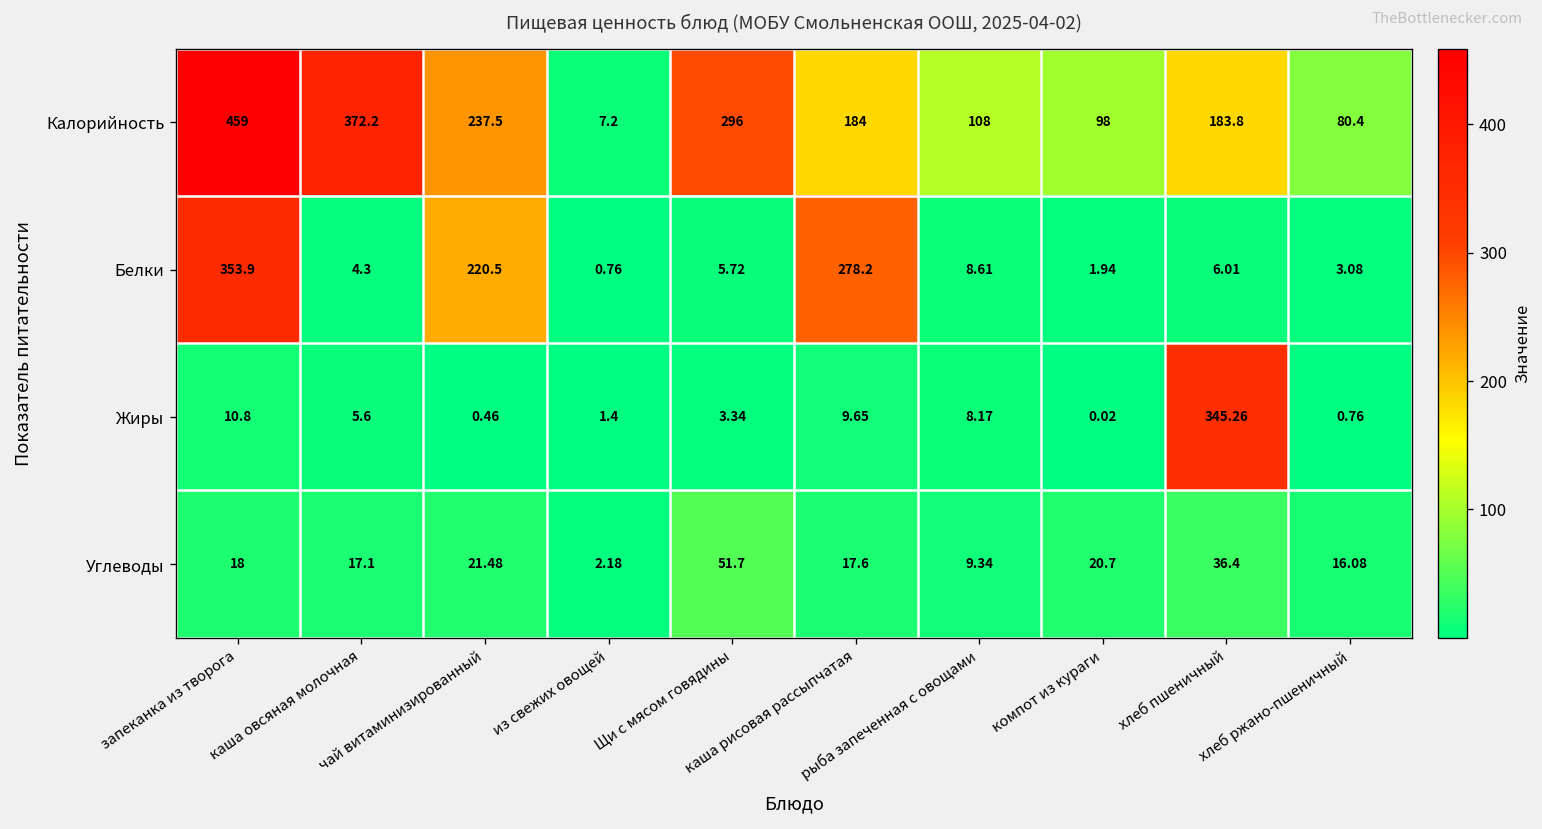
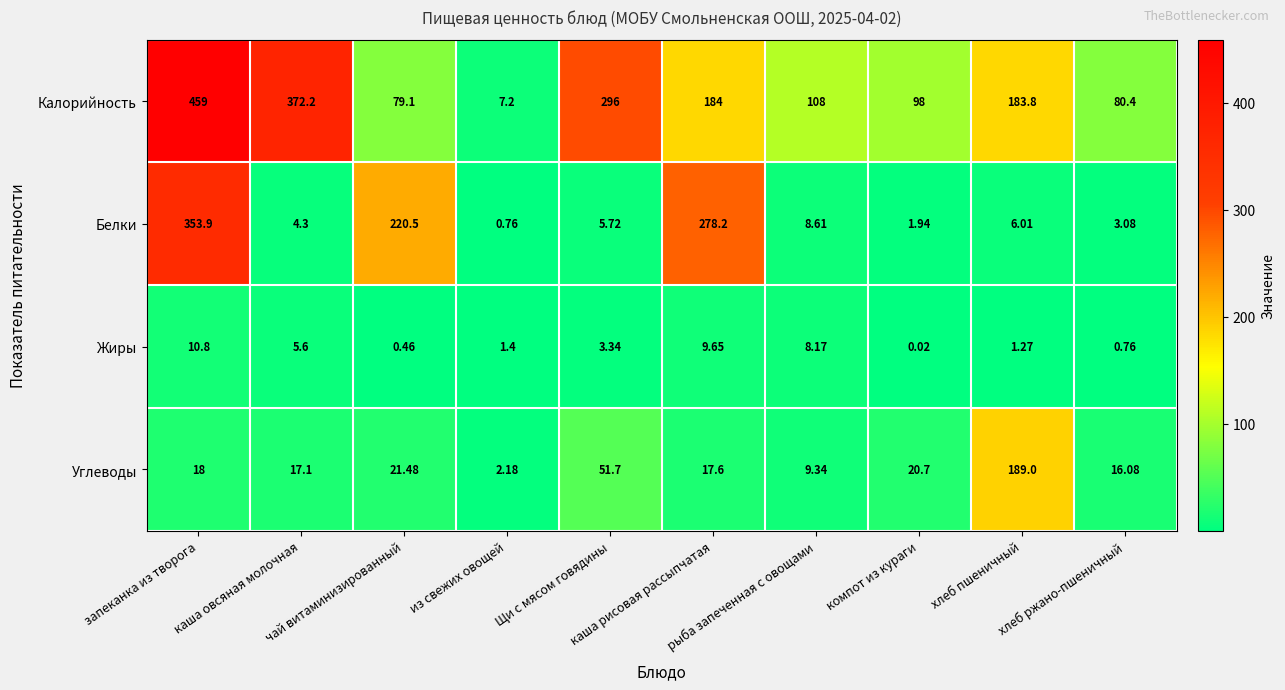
  {
    "Калорийность": {
      "запеканка из творога": 459,
      "каша овсяная молочная": 372.2,
-     "чай витаминизированный": 237.5,
+     "чай витаминизированный": 79.1,
      "из свежих овощей": 7.2,
      "Щи с мясом говядины": 296,
      "каша рисовая рассыпчатая": 184,
      "рыба запеченная с овощами": 108,
      "компот из кураги": 98,
      "хлеб пшеничный": 183.8,
      "хлеб ржано-пшеничный": 80.4
    },
    "Белки": {
      "запеканка из творога": 353.9,
      "каша овсяная молочная": 4.3,
      "чай витаминизированный": 220.5,
      "из свежих овощей": 0.76,
      "Щи с мясом говядины": 5.72,
      "каша рисовая рассыпчатая": 278.2,
      "рыба запеченная с овощами": 8.61,
      "компот из кураги": 1.94,
      "хлеб пшеничный": 6.01,
      "хлеб ржано-пшеничный": 3.08
    },
    "Жиры": {
      "запеканка из творога": 10.8,
      "каша овсяная молочная": 5.6,
      "чай витаминизированный": 0.46,
      "из свежих овощей": 1.4,
      "Щи с мясом говядины": 3.34,
      "каша рисовая рассыпчатая": 9.65,
      "рыба запеченная с овощами": 8.17,
      "компот из кураги": 0.02,
-     "хлеб пшеничный": 345.26,
+     "хлеб пшеничный": 1.27,
      "хлеб ржано-пшеничный": 0.76
    },
    "Углеводы": {
      "запеканка из творога": 18,
      "каша овсяная молочная": 17.1,
      "чай витаминизированный": 21.48,
      "из свежих овощей": 2.18,
      "Щи с мясом говядины": 51.7,
      "каша рисовая рассыпчатая": 17.6,
      "рыба запеченная с овощами": 9.34,
      "компот из кураги": 20.7,
-     "хлеб пшеничный": 36.4,
+     "хлеб пшеничный": 189.0,
      "хлеб ржано-пшеничный": 16.08
    }
  }
